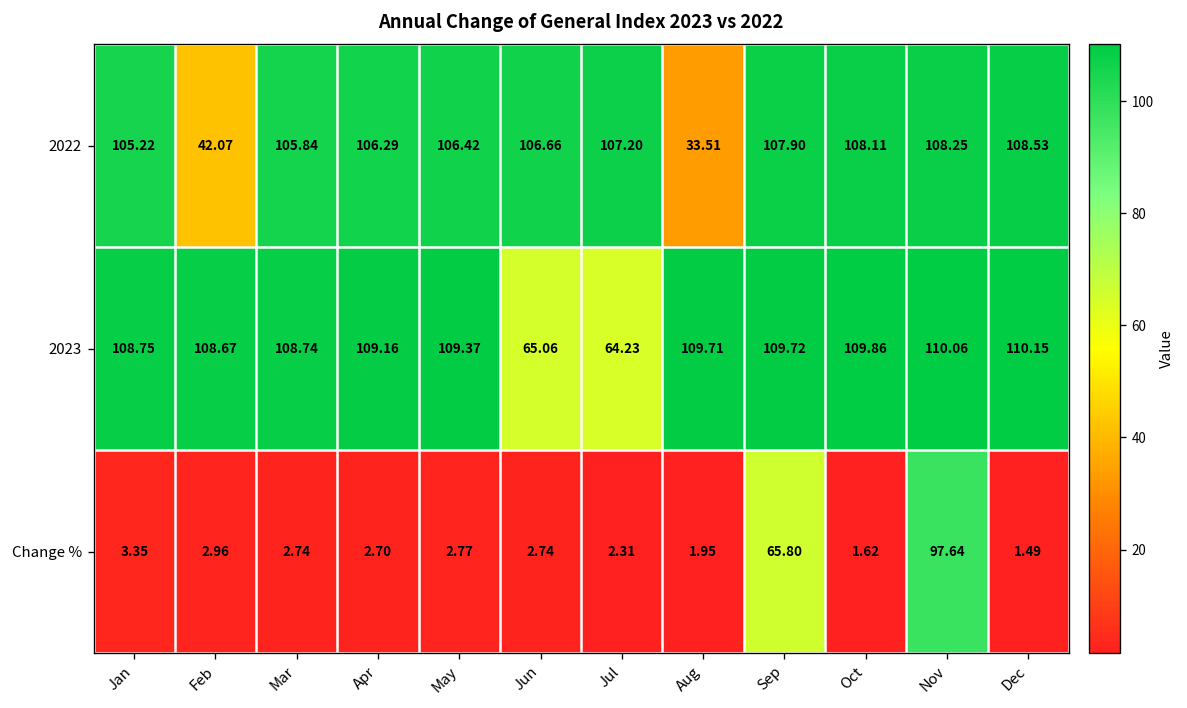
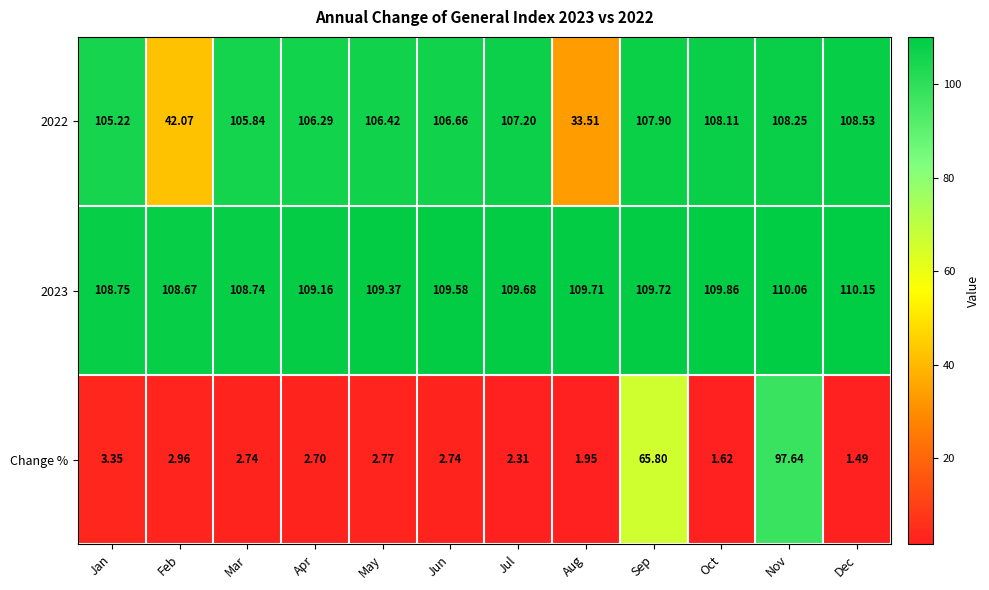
  {
    "2022": {
      "Jan": 105.22,
      "Feb": 42.07,
      "Mar": 105.84,
      "Apr": 106.29,
      "May": 106.42,
      "Jun": 106.66,
      "Jul": 107.20,
      "Aug": 33.51,
      "Sep": 107.90,
      "Oct": 108.11,
      "Nov": 108.25,
      "Dec": 108.53
    },
    "2023": {
      "Jan": 108.75,
      "Feb": 108.67,
      "Mar": 108.74,
      "Apr": 109.16,
      "May": 109.37,
-     "Jun": 65.06,
-     "Jul": 64.23,
+     "Jun": 109.58,
+     "Jul": 109.68,
      "Aug": 109.71,
      "Sep": 109.72,
      "Oct": 109.86,
      "Nov": 110.06,
      "Dec": 110.15
    },
    "Change %": {
      "Jan": 3.35,
      "Feb": 2.96,
      "Mar": 2.74,
      "Apr": 2.70,
      "May": 2.77,
      "Jun": 2.74,
      "Jul": 2.31,
      "Aug": 1.95,
      "Sep": 65.80,
      "Oct": 1.62,
      "Nov": 97.64,
      "Dec": 1.49
    }
  }
